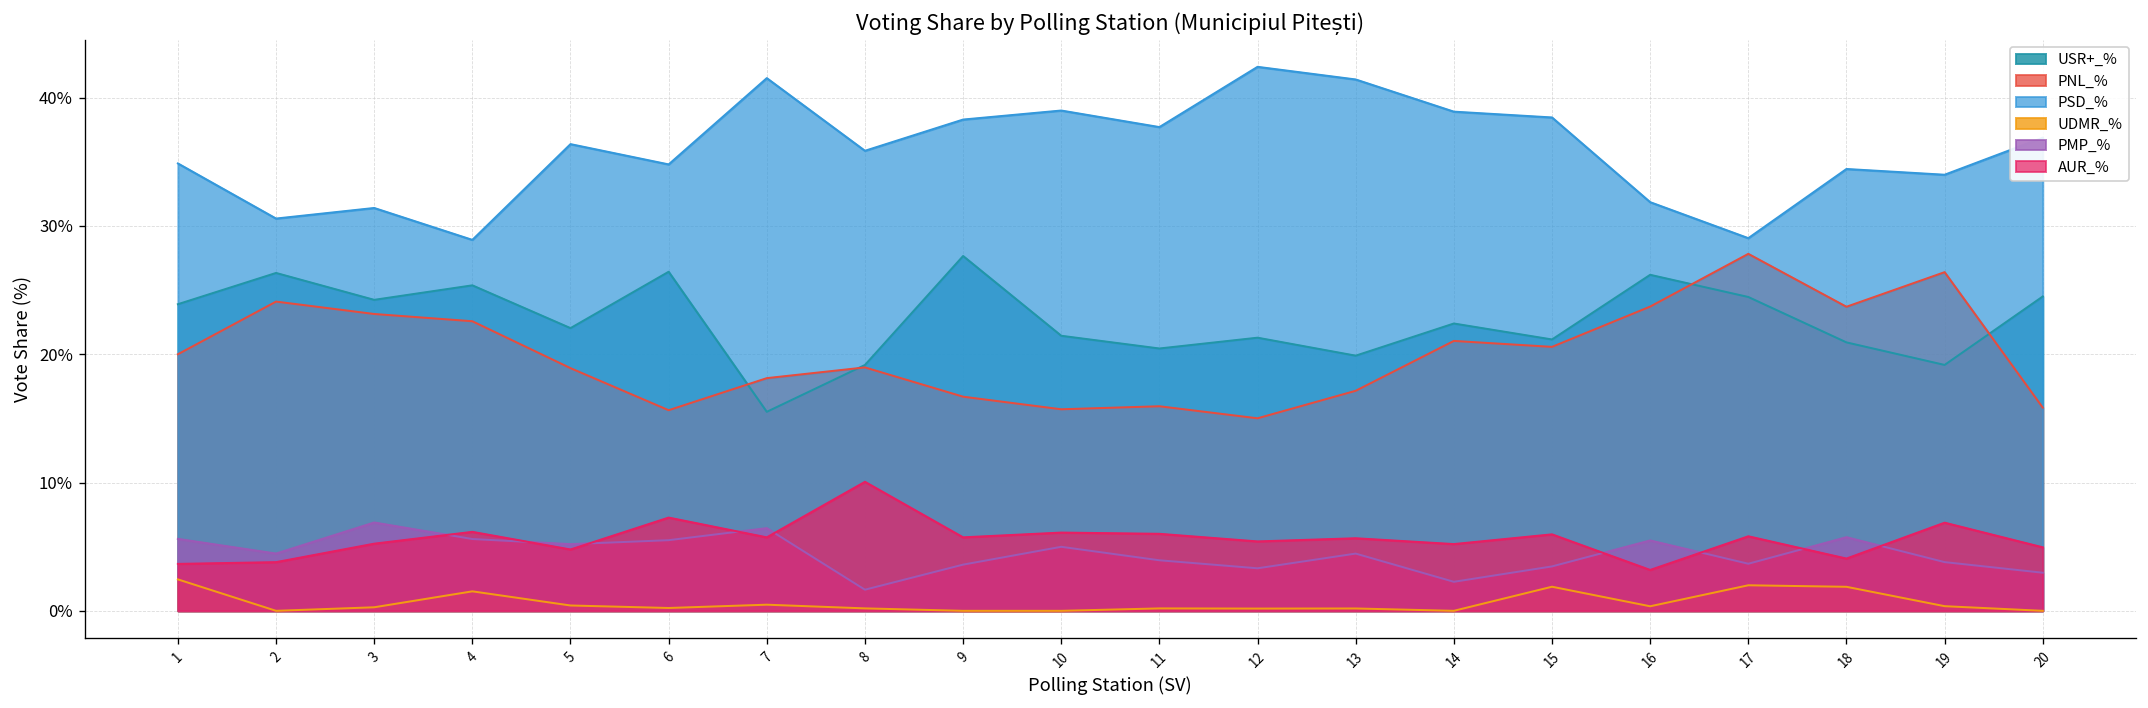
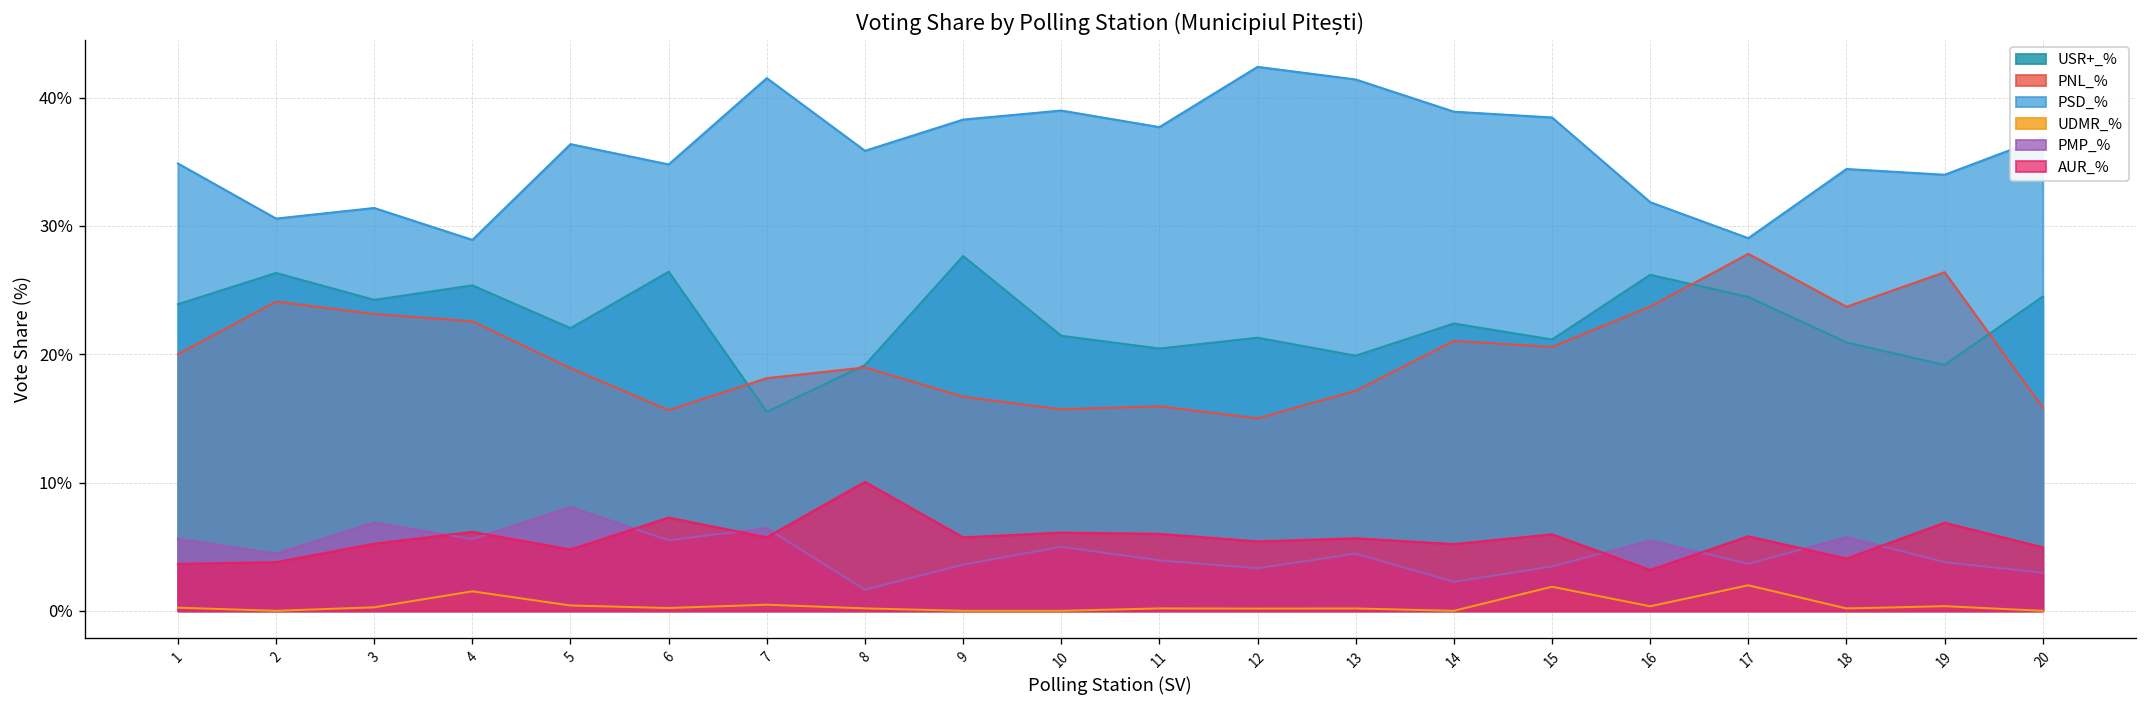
  {
    "UDMR_%": {
-     "1": "2.5%",
+     "1": "0.2%",
      "2": "0.0%",
      "3": "0.3%",
      "4": "1.5%",
      "5": "0.4%",
      "6": "0.2%",
      "7": "0.5%",
      "8": "0.2%",
      "9": "0.0%",
      "10": "0.0%",
      "11": "0.2%",
      "12": "0.2%",
      "13": "0.2%",
      "14": "0.0%",
      "15": "1.9%",
      "16": "0.4%",
      "17": "2.0%",
-     "18": "1.9%",
+     "18": "0.2%",
      "19": "0.4%",
      "20": "0.0%"
    },
    "PMP_%": {
      "1": "5.6%",
      "2": "4.5%",
      "3": "6.9%",
      "4": "5.6%",
-     "5": "5.2%",
+     "5": "8.1%",
      "6": "5.5%",
      "7": "6.4%",
      "8": "1.6%",
      "9": "3.6%",
      "10": "5.0%",
      "11": "3.9%",
      "12": "3.3%",
      "13": "4.5%",
      "14": "2.3%",
      "15": "3.5%",
      "16": "5.5%",
      "17": "3.7%",
      "18": "5.7%",
      "19": "3.8%",
      "20": "3.0%"
    }
  }
